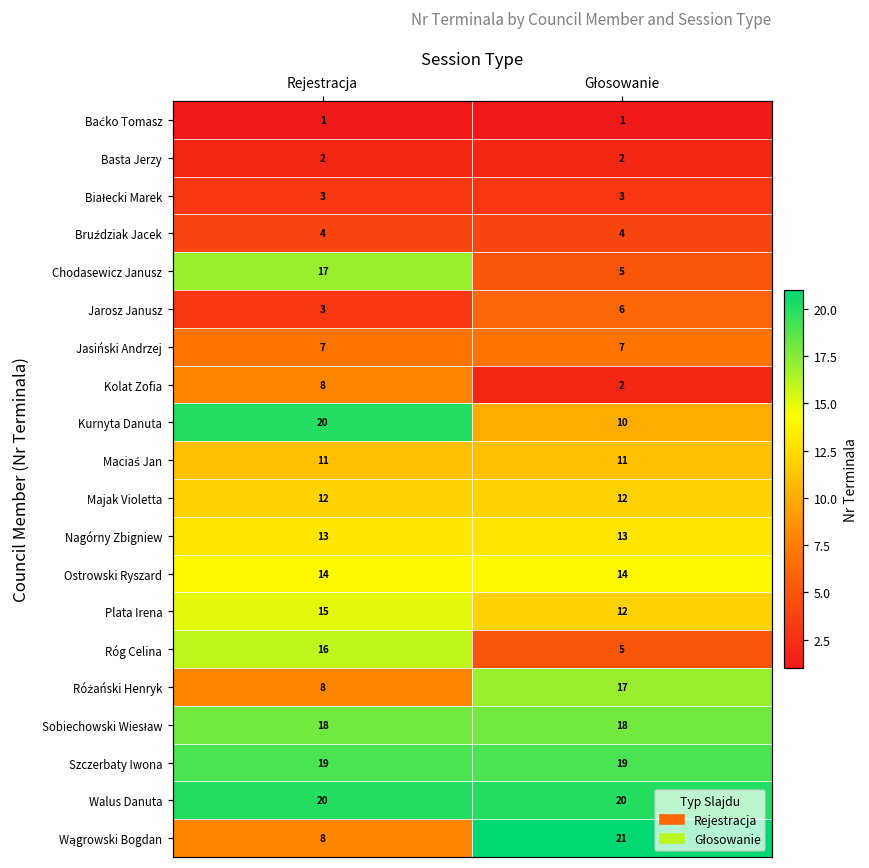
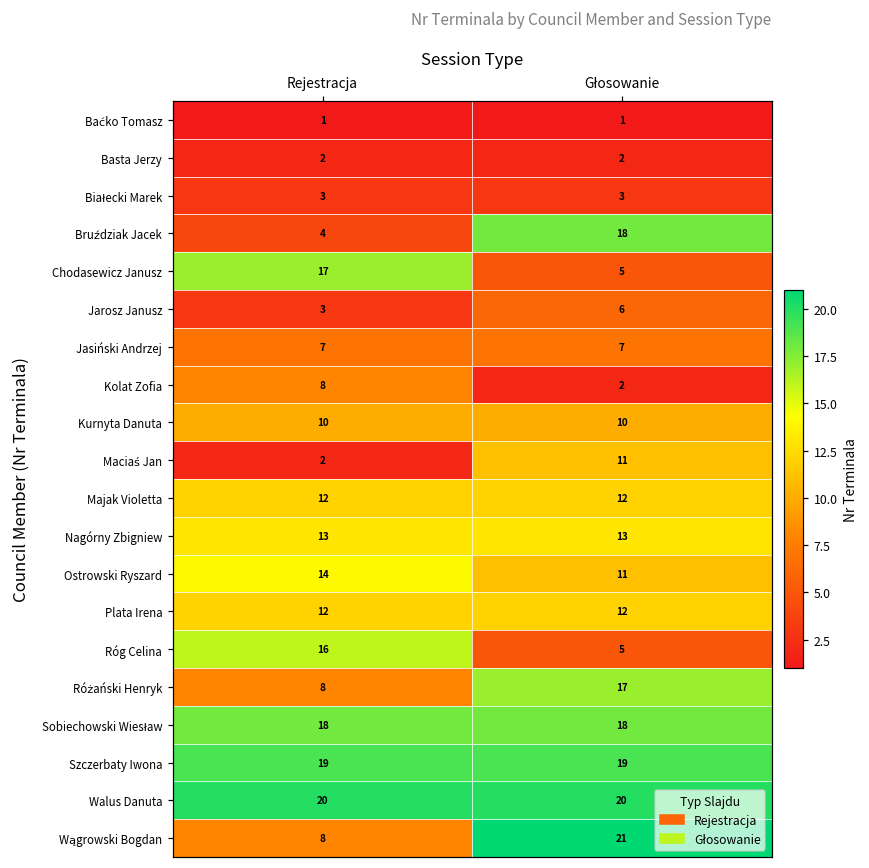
  {
    "Baćko Tomasz": {
      "Rejestracja": 1,
      "Głosowanie": 1
    },
    "Basta Jerzy": {
      "Rejestracja": 2,
      "Głosowanie": 2
    },
    "Białecki Marek": {
      "Rejestracja": 3,
      "Głosowanie": 3
    },
    "Bruździak Jacek": {
      "Rejestracja": 4,
-     "Głosowanie": 4
+     "Głosowanie": 18
    },
    "Chodasewicz Janusz": {
      "Rejestracja": 17,
      "Głosowanie": 5
    },
    "Jarosz Janusz": {
      "Rejestracja": 3,
      "Głosowanie": 6
    },
    "Jasiński Andrzej": {
      "Rejestracja": 7,
      "Głosowanie": 7
    },
    "Kolat Zofia": {
      "Rejestracja": 8,
      "Głosowanie": 2
    },
    "Kurnyta Danuta": {
-     "Rejestracja": 20,
+     "Rejestracja": 10,
      "Głosowanie": 10
    },
    "Maciaś Jan": {
-     "Rejestracja": 11,
+     "Rejestracja": 2,
      "Głosowanie": 11
    },
    "Majak Violetta": {
      "Rejestracja": 12,
      "Głosowanie": 12
    },
    "Nagórny Zbigniew": {
      "Rejestracja": 13,
      "Głosowanie": 13
    },
    "Ostrowski Ryszard": {
      "Rejestracja": 14,
-     "Głosowanie": 14
+     "Głosowanie": 11
    },
    "Plata Irena": {
-     "Rejestracja": 15,
+     "Rejestracja": 12,
      "Głosowanie": 12
    },
    "Róg Celina": {
      "Rejestracja": 16,
      "Głosowanie": 5
    },
    "Różański Henryk": {
      "Rejestracja": 8,
      "Głosowanie": 17
    },
    "Sobiechowski Wiesław": {
      "Rejestracja": 18,
      "Głosowanie": 18
    },
    "Szczerbaty Iwona": {
      "Rejestracja": 19,
      "Głosowanie": 19
    },
    "Walus Danuta": {
      "Rejestracja": 20,
      "Głosowanie": 20
    },
    "Wągrowski Bogdan": {
      "Rejestracja": 8,
      "Głosowanie": 21
    }
  }
